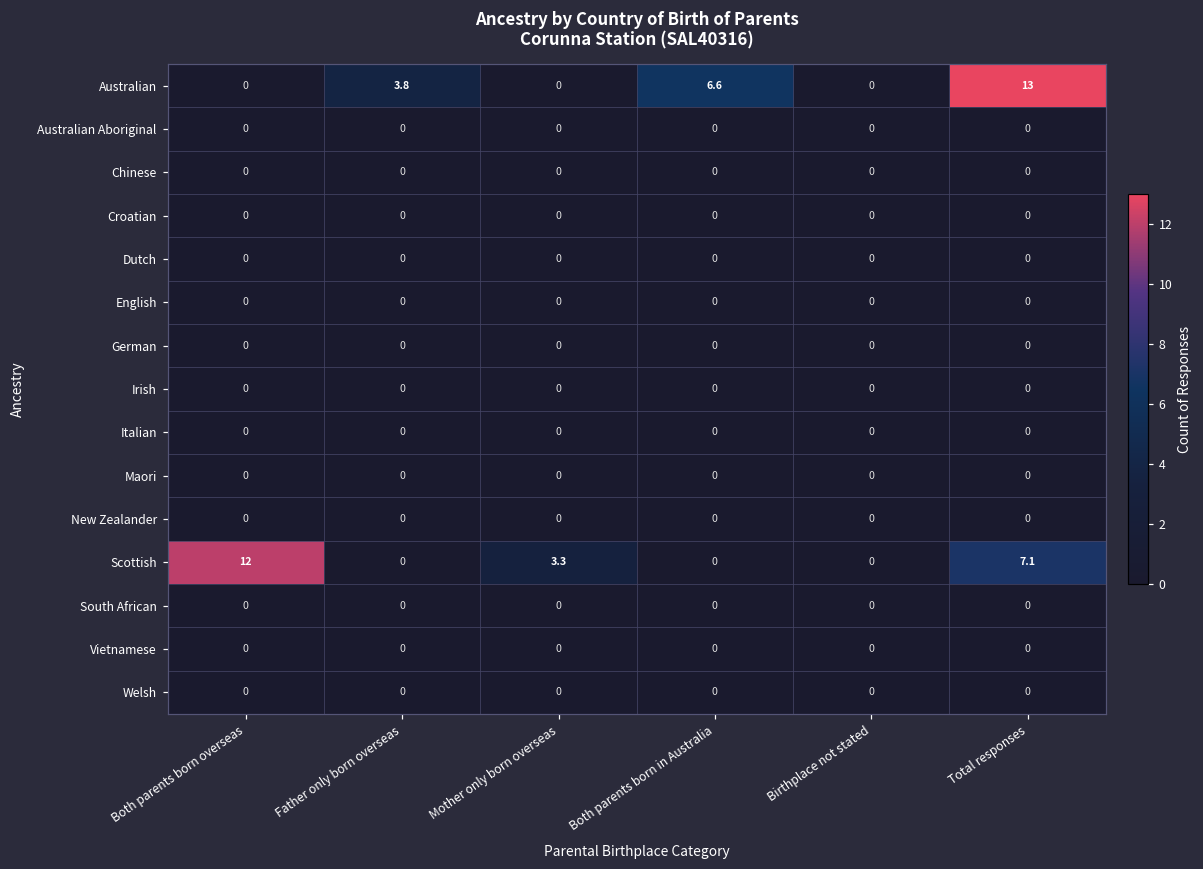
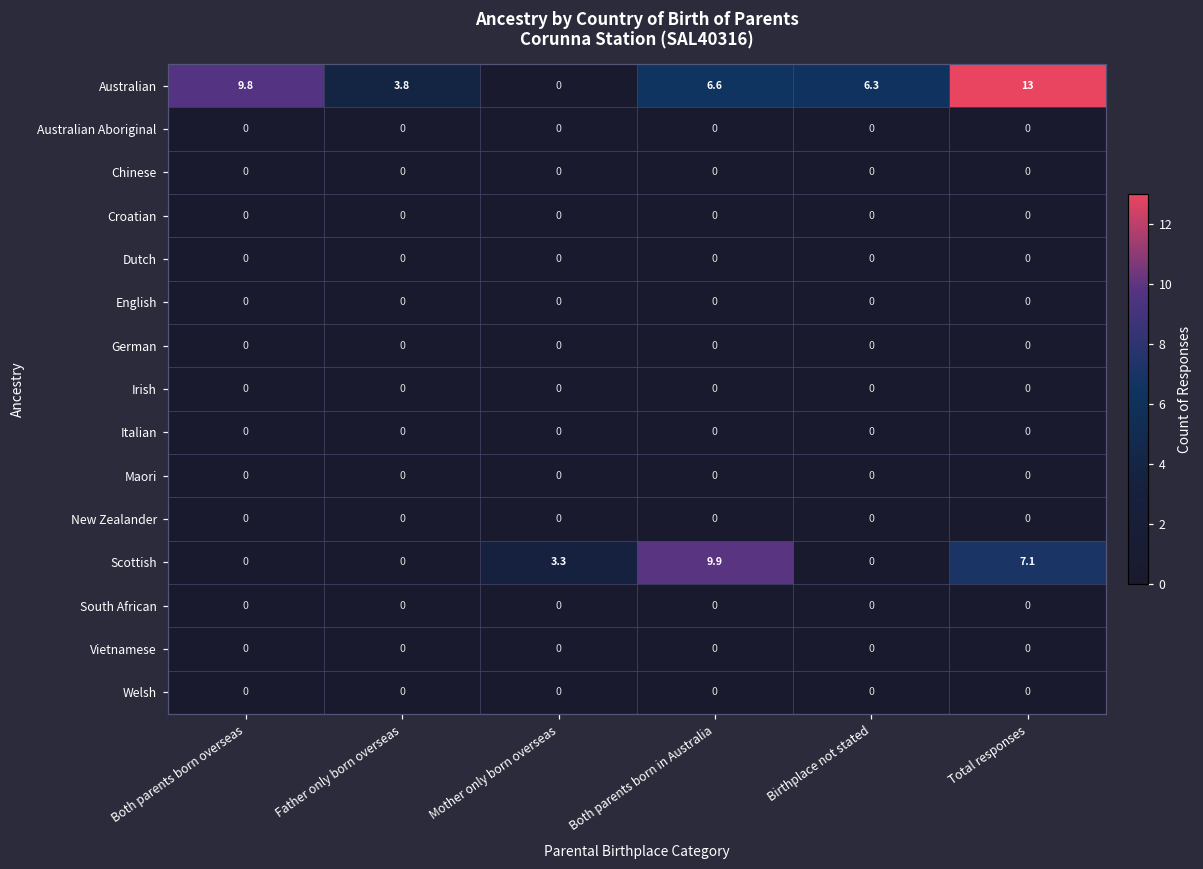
  {
    "Australian": {
-     "Both parents born overseas": 0,
+     "Both parents born overseas": 9.8,
      "Father only born overseas": 3.8,
      "Mother only born overseas": 0,
      "Both parents born in Australia": 6.6,
-     "Birthplace not stated": 0,
+     "Birthplace not stated": 6.3,
      "Total responses": 13
    },
    "Australian Aboriginal": {
      "Both parents born overseas": 0,
      "Father only born overseas": 0,
      "Mother only born overseas": 0,
      "Both parents born in Australia": 0,
      "Birthplace not stated": 0,
      "Total responses": 0
    },
    "Chinese": {
      "Both parents born overseas": 0,
      "Father only born overseas": 0,
      "Mother only born overseas": 0,
      "Both parents born in Australia": 0,
      "Birthplace not stated": 0,
      "Total responses": 0
    },
    "Croatian": {
      "Both parents born overseas": 0,
      "Father only born overseas": 0,
      "Mother only born overseas": 0,
      "Both parents born in Australia": 0,
      "Birthplace not stated": 0,
      "Total responses": 0
    },
    "Dutch": {
      "Both parents born overseas": 0,
      "Father only born overseas": 0,
      "Mother only born overseas": 0,
      "Both parents born in Australia": 0,
      "Birthplace not stated": 0,
      "Total responses": 0
    },
    "English": {
      "Both parents born overseas": 0,
      "Father only born overseas": 0,
      "Mother only born overseas": 0,
      "Both parents born in Australia": 0,
      "Birthplace not stated": 0,
      "Total responses": 0
    },
    "German": {
      "Both parents born overseas": 0,
      "Father only born overseas": 0,
      "Mother only born overseas": 0,
      "Both parents born in Australia": 0,
      "Birthplace not stated": 0,
      "Total responses": 0
    },
    "Irish": {
      "Both parents born overseas": 0,
      "Father only born overseas": 0,
      "Mother only born overseas": 0,
      "Both parents born in Australia": 0,
      "Birthplace not stated": 0,
      "Total responses": 0
    },
    "Italian": {
      "Both parents born overseas": 0,
      "Father only born overseas": 0,
      "Mother only born overseas": 0,
      "Both parents born in Australia": 0,
      "Birthplace not stated": 0,
      "Total responses": 0
    },
    "Maori": {
      "Both parents born overseas": 0,
      "Father only born overseas": 0,
      "Mother only born overseas": 0,
      "Both parents born in Australia": 0,
      "Birthplace not stated": 0,
      "Total responses": 0
    },
    "New Zealander": {
      "Both parents born overseas": 0,
      "Father only born overseas": 0,
      "Mother only born overseas": 0,
      "Both parents born in Australia": 0,
      "Birthplace not stated": 0,
      "Total responses": 0
    },
    "Scottish": {
-     "Both parents born overseas": 12,
+     "Both parents born overseas": 0,
      "Father only born overseas": 0,
      "Mother only born overseas": 3.3,
-     "Both parents born in Australia": 0,
+     "Both parents born in Australia": 9.9,
      "Birthplace not stated": 0,
      "Total responses": 7.1
    },
    "South African": {
      "Both parents born overseas": 0,
      "Father only born overseas": 0,
      "Mother only born overseas": 0,
      "Both parents born in Australia": 0,
      "Birthplace not stated": 0,
      "Total responses": 0
    },
    "Vietnamese": {
      "Both parents born overseas": 0,
      "Father only born overseas": 0,
      "Mother only born overseas": 0,
      "Both parents born in Australia": 0,
      "Birthplace not stated": 0,
      "Total responses": 0
    },
    "Welsh": {
      "Both parents born overseas": 0,
      "Father only born overseas": 0,
      "Mother only born overseas": 0,
      "Both parents born in Australia": 0,
      "Birthplace not stated": 0,
      "Total responses": 0
    }
  }
